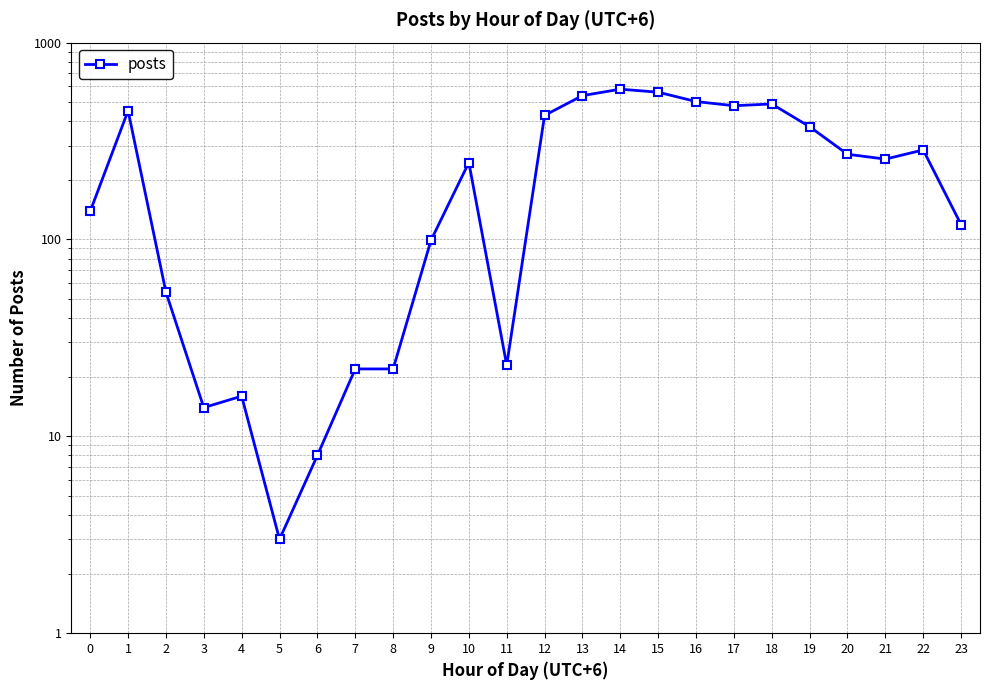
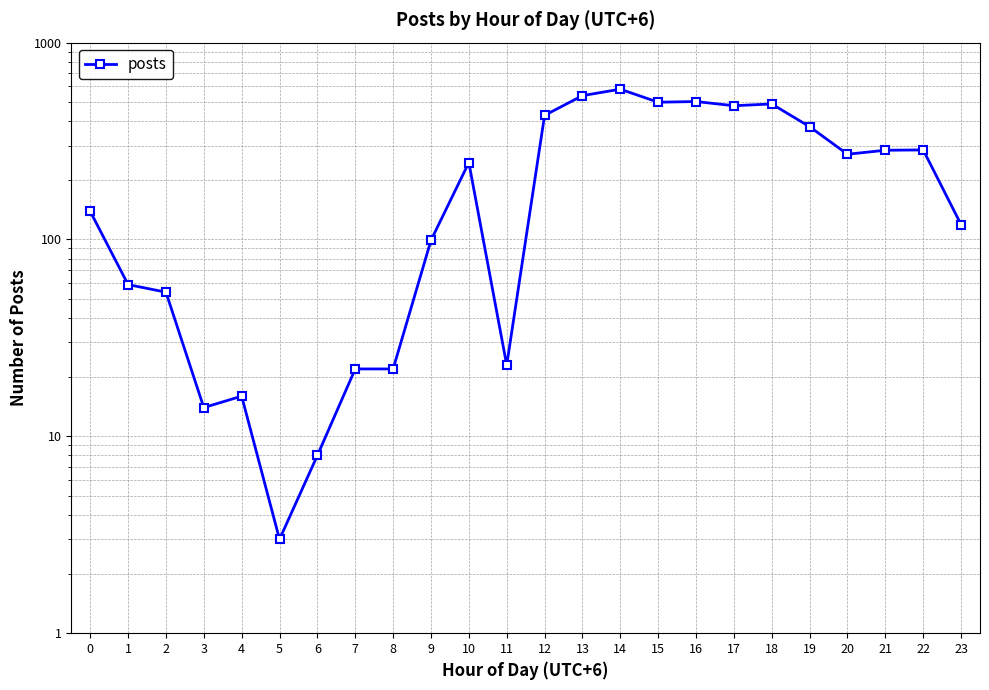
  {
    "0": 140,
-   "1": 450,
+   "1": 59,
    "2": 54,
    "3": 14,
    "4": 16,
    "5": 3,
    "6": 8,
    "7": 22,
    "8": 22,
    "9": 100,
    "10": 250,
    "11": 23,
    "12": 430,
    "13": 540,
    "14": 580,
-   "15": 560,
+   "15": 500,
    "16": 500,
    "17": 480,
    "18": 490,
    "19": 370,
    "20": 270,
-   "21": 260,
+   "21": 280,
    "22": 290,
    "23": 120
  }
